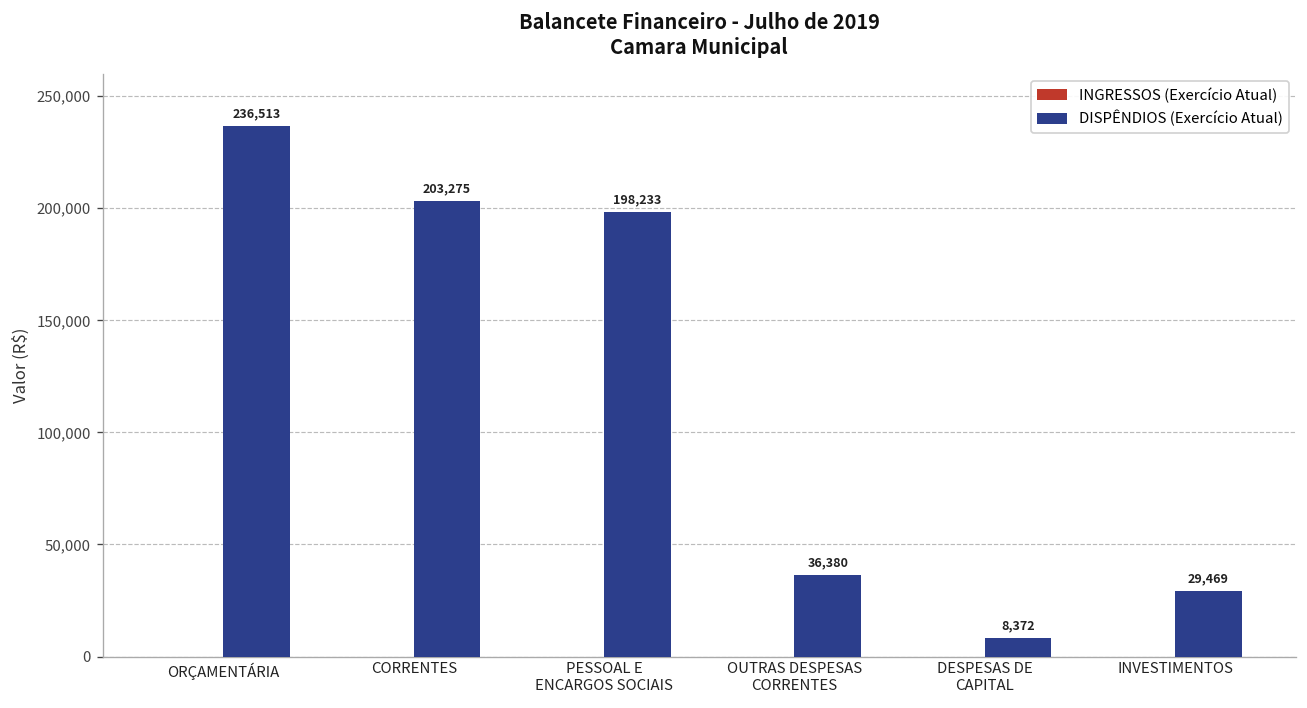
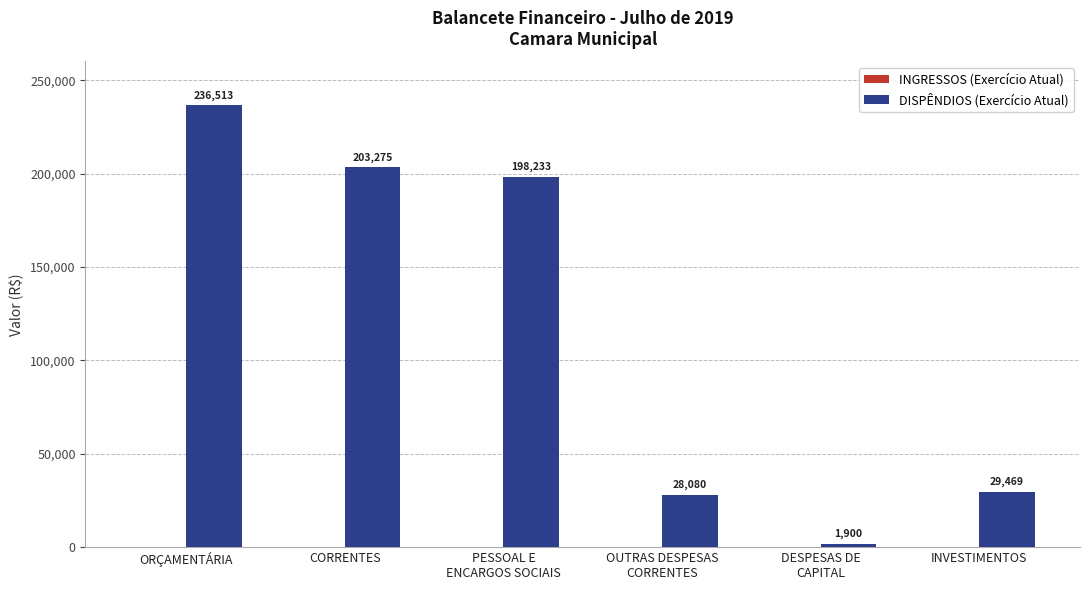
  {
    "INGRESSOS (Exercício Atual)": {
      "ORÇAMENTÁRIA": "0",
      "CORRENTES": "0",
      "PESSOAL E ENCARGOS SOCIAIS": "0",
      "OUTRAS DESPESAS CORRENTES": "0",
      "DESPESAS DE CAPITAL": "0",
      "INVESTIMENTOS": "0"
    },
    "DISPÊNDIOS (Exercício Atual)": {
      "ORÇAMENTÁRIA": "236,513",
      "CORRENTES": "203,275",
      "PESSOAL E ENCARGOS SOCIAIS": "198,233",
-     "OUTRAS DESPESAS CORRENTES": "36,380",
-     "DESPESAS DE CAPITAL": "8,372",
+     "OUTRAS DESPESAS CORRENTES": "28,080",
+     "DESPESAS DE CAPITAL": "1,900",
      "INVESTIMENTOS": "29,469"
    }
  }
